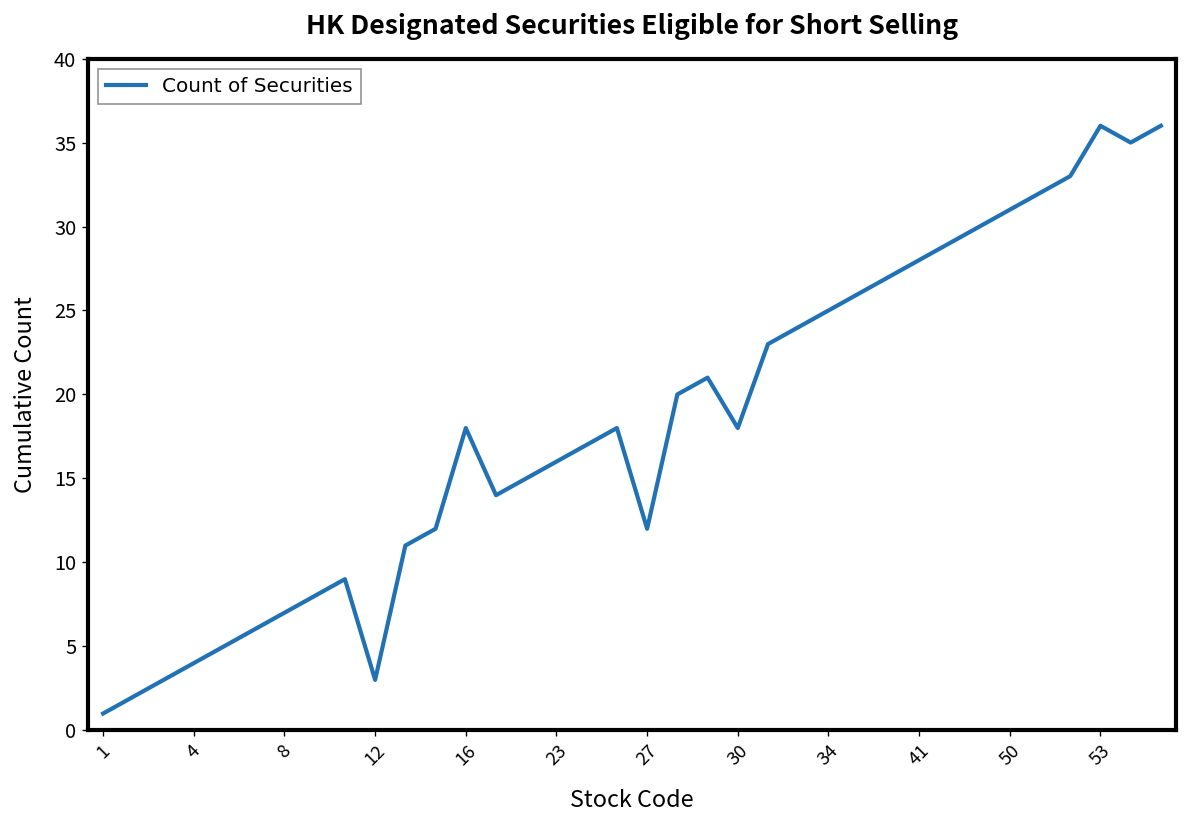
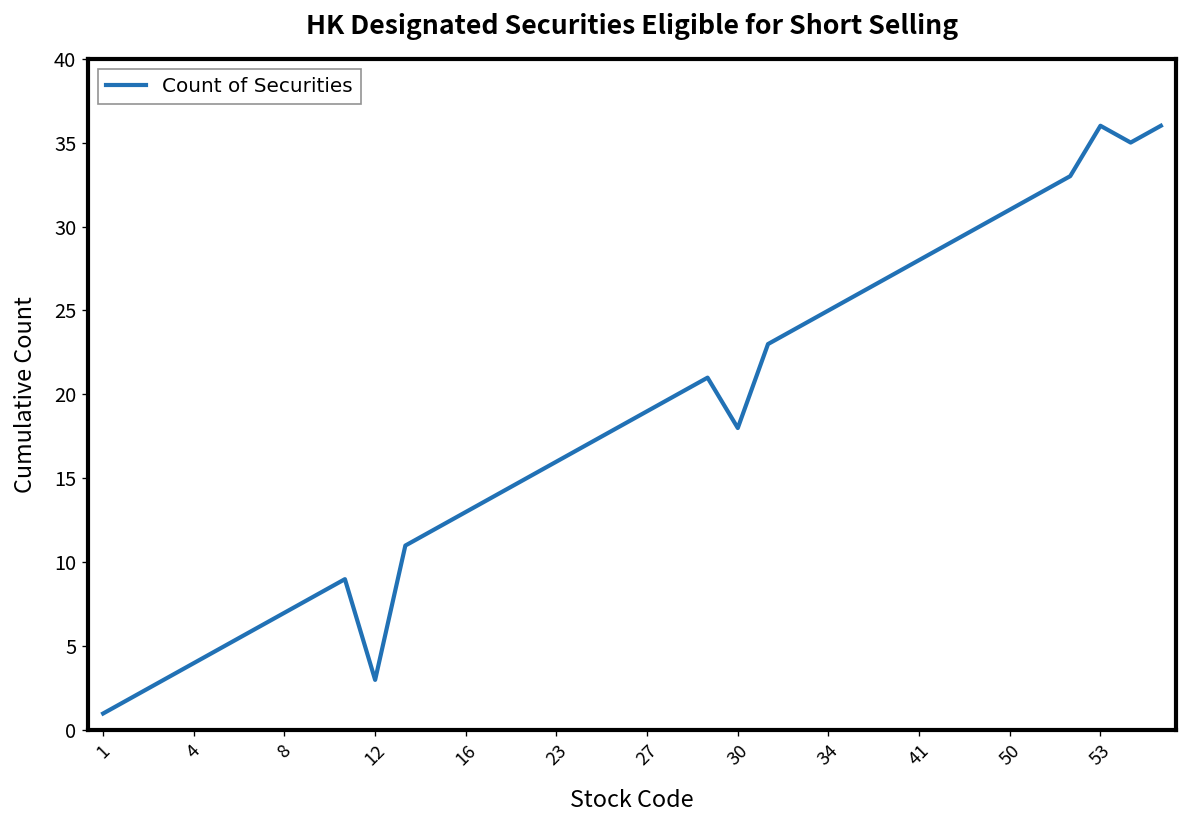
  {
    "1": 1,
    "4": 4,
    "8": 7,
    "12": 3,
-   "16": 18,
+   "16": 13,
    "23": 16,
-   "27": 12,
+   "27": 19,
    "30": 18,
    "34": 25,
    "41": 28,
    "50": 31,
    "53": 36
  }
